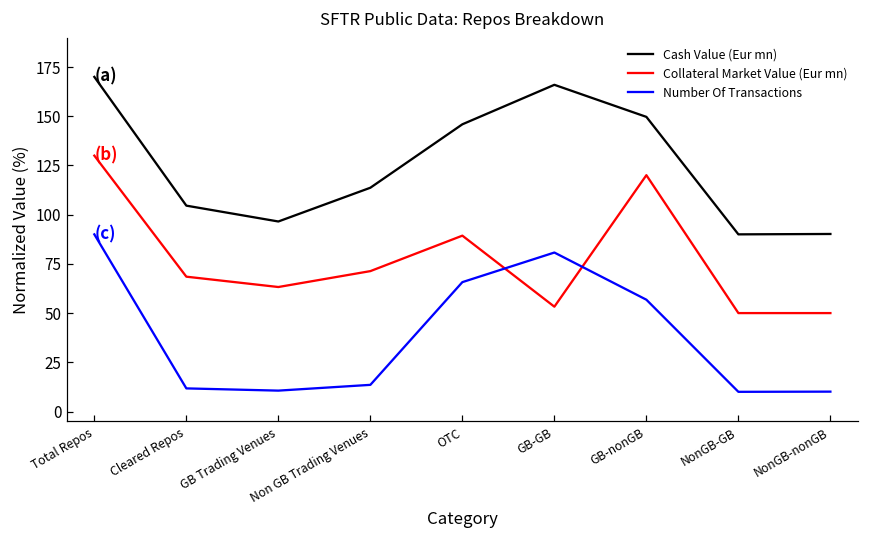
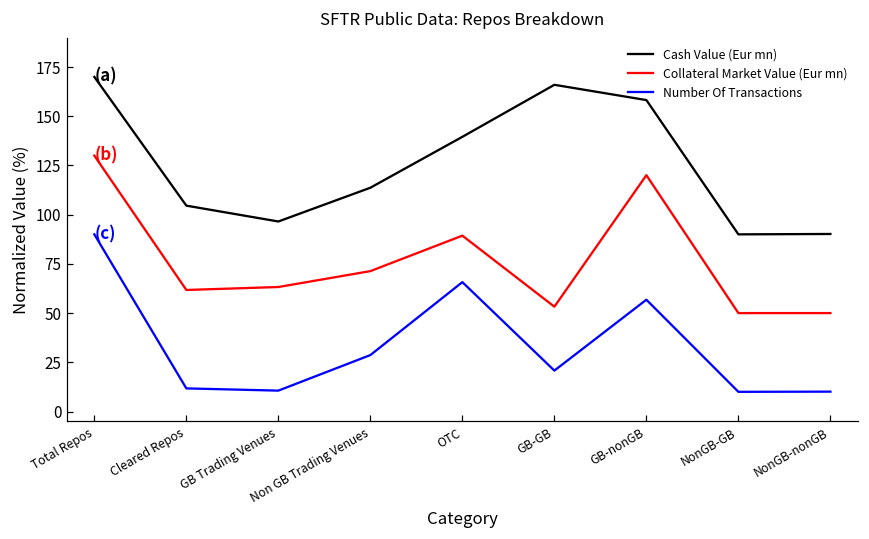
  {
    "Cash Value (Eur mn)": {
      "Total Repos": 170,
      "Cleared Repos": 105,
      "GB Trading Venues": 97,
      "Non GB Trading Venues": 114,
-     "OTC": 146,
+     "OTC": 140,
      "GB-GB": 166,
-     "GB-nonGB": 150,
+     "GB-nonGB": 158,
      "NonGB-GB": 90,
      "NonGB-nonGB": 90
    },
    "Collateral Market Value (Eur mn)": {
      "Total Repos": 130,
-     "Cleared Repos": 68,
+     "Cleared Repos": 62,
      "GB Trading Venues": 63,
      "Non GB Trading Venues": 71,
      "OTC": 89,
      "GB-GB": 53,
      "GB-nonGB": 120,
      "NonGB-GB": 50,
      "NonGB-nonGB": 50
    },
    "Number Of Transactions": {
      "Total Repos": 90,
      "Cleared Repos": 12,
      "GB Trading Venues": 11,
-     "Non GB Trading Venues": 14,
+     "Non GB Trading Venues": 29,
      "OTC": 66,
-     "GB-GB": 81,
+     "GB-GB": 21,
      "GB-nonGB": 57,
      "NonGB-GB": 10,
      "NonGB-nonGB": 10
    }
  }
